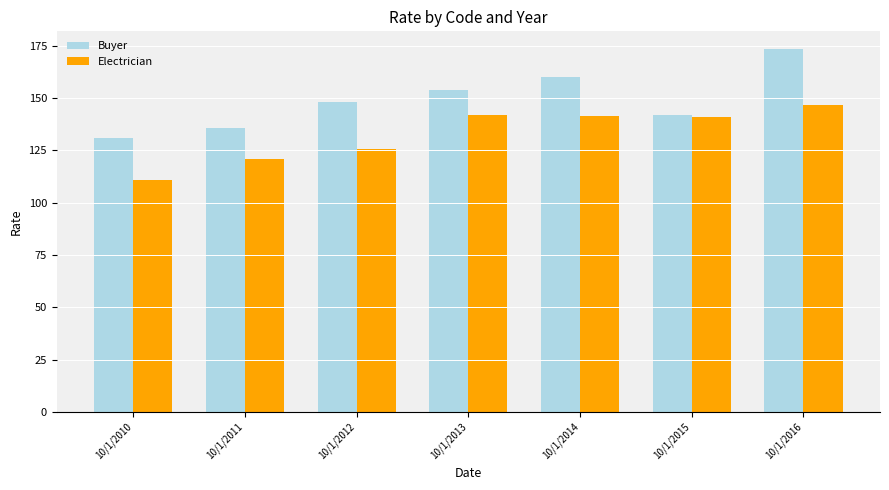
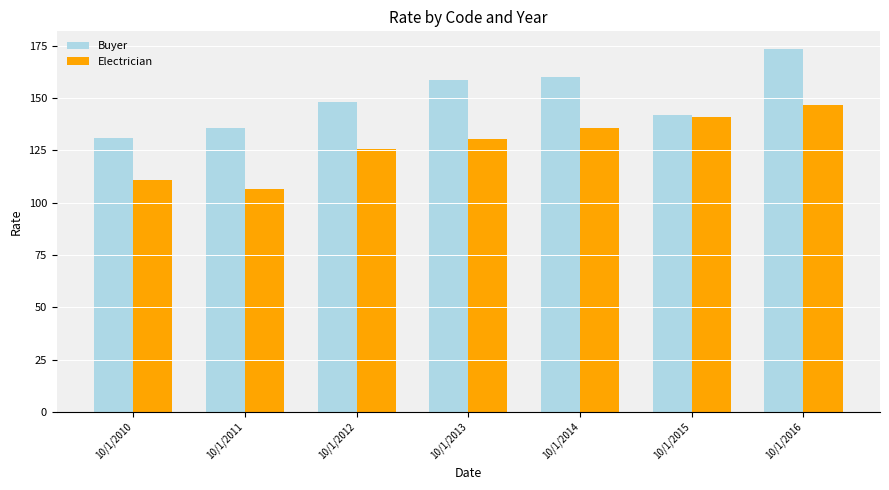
  {
    "Buyer": {
      "10/1/2010": 131,
      "10/1/2011": 136,
      "10/1/2012": 148,
-     "10/1/2013": 154,
+     "10/1/2013": 159,
      "10/1/2014": 160,
      "10/1/2015": 142,
      "10/1/2016": 173
    },
    "Electrician": {
      "10/1/2010": 111,
-     "10/1/2011": 121,
+     "10/1/2011": 106,
      "10/1/2012": 125,
-     "10/1/2013": 142,
-     "10/1/2014": 141,
+     "10/1/2013": 130,
+     "10/1/2014": 136,
      "10/1/2015": 141,
      "10/1/2016": 147
    }
  }
